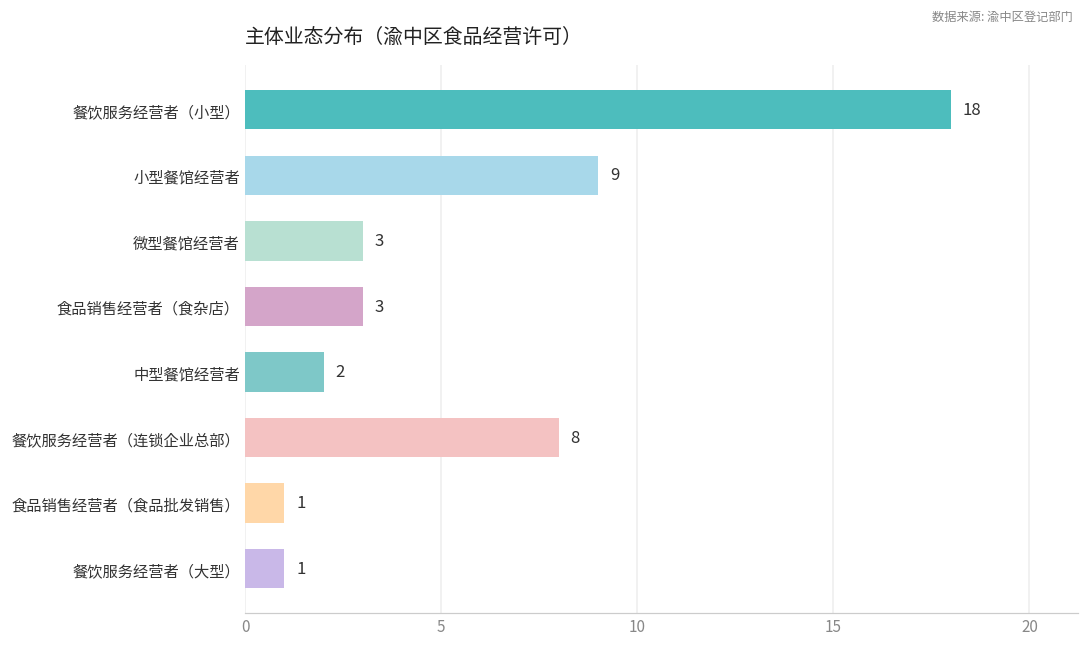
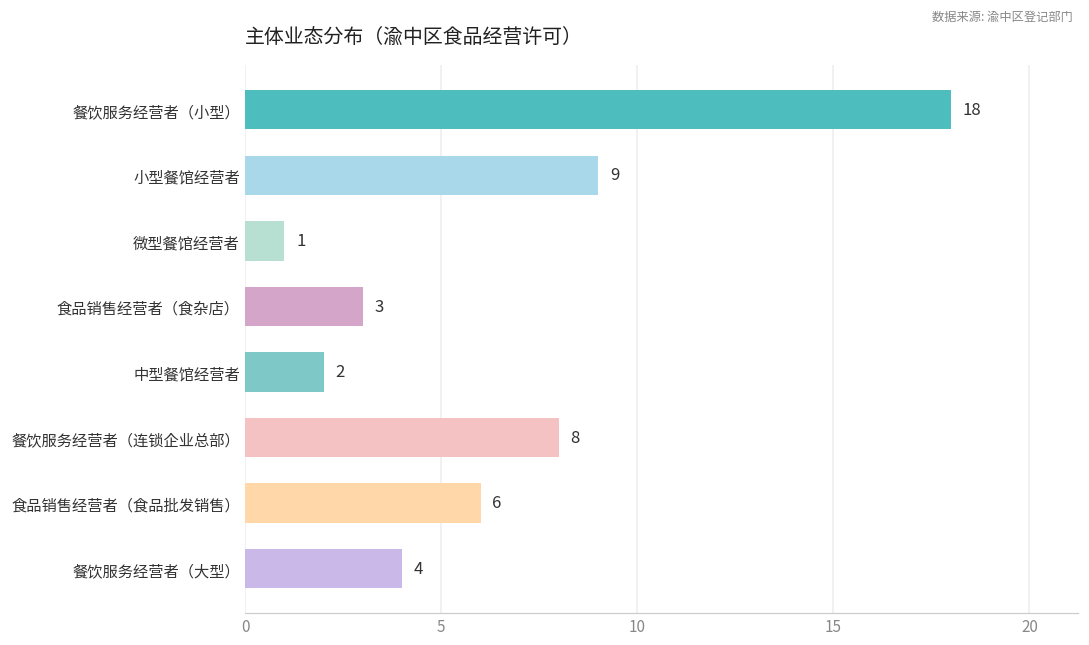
  {
    "餐饮服务经营者（小型）": 18,
    "小型餐馆经营者": 9,
-   "微型餐馆经营者": 3,
+   "微型餐馆经营者": 1,
    "食品销售经营者（食杂店）": 3,
    "中型餐馆经营者": 2,
    "餐饮服务经营者（连锁企业总部）": 8,
-   "食品销售经营者（食品批发销售）": 1,
-   "餐饮服务经营者（大型）": 1
+   "食品销售经营者（食品批发销售）": 6,
+   "餐饮服务经营者（大型）": 4
  }
